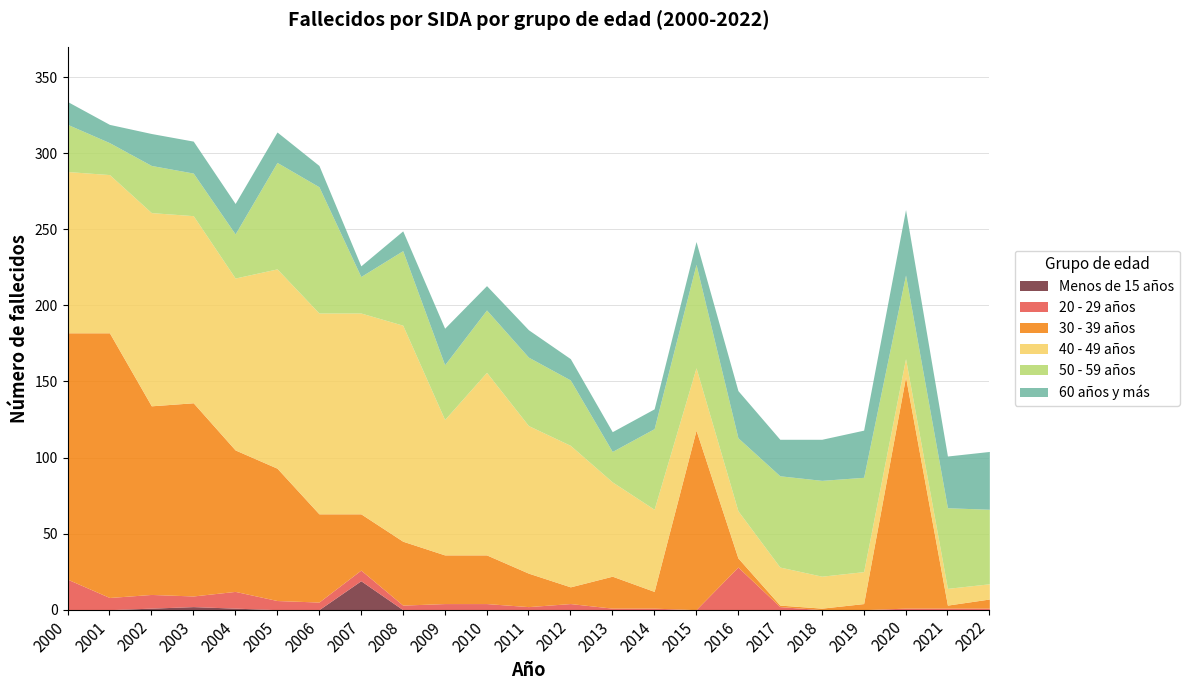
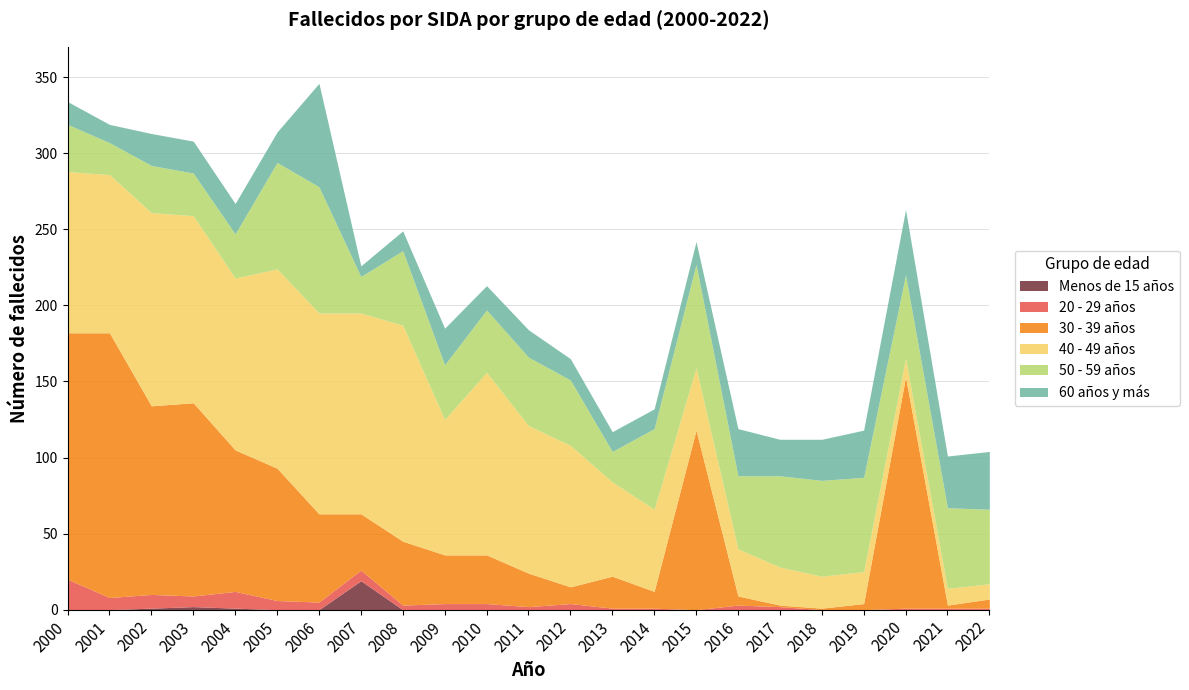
  {
    "Menos de 15 años": {
      "2000": 0,
      "2001": 0,
      "2003": 2,
      "2005": 0,
      "2006": 0,
      "2007": 19,
      "2008": 0,
      "2009": 0,
      "2010": 0,
      "2011": 0,
      "2012": 0,
      "2016": 0,
      "2017": 0
    },
    "20 - 29 años": {
      "2000": 20,
      "2001": 8,
      "2002": 9,
      "2003": 7,
      "2004": 11,
      "2005": 6,
      "2006": 5,
      "2007": 7,
      "2008": 3,
      "2009": 4,
      "2010": 4,
      "2011": 2,
      "2012": 4,
-     "2016": 28
+     "2016": 3
    },
    "30 - 39 años": {
      "2000": 162,
      "2001": 174,
      "2002": 124,
      "2003": 127,
      "2004": 93,
      "2005": 87,
      "2006": 58,
      "2007": 37,
      "2008": 42,
      "2009": 32,
      "2010": 32,
      "2011": 22,
      "2012": 11,
      "2013": 21,
      "2014": 11,
      "2015": 118,
      "2016": 6,
      "2019": 4,
      "2020": 152,
      "2021": 2,
      "2022": 6
    },
    "40 - 49 años": {
      "2000": 106,
      "2001": 104,
      "2002": 127,
      "2003": 123,
      "2004": 113,
      "2005": 131,
      "2006": 132,
      "2007": 132,
      "2008": 142,
      "2009": 89,
      "2010": 120,
      "2011": 97,
      "2012": 93,
      "2013": 62,
      "2014": 54,
      "2015": 41,
      "2016": 31,
      "2017": 25,
      "2018": 21,
      "2019": 21,
      "2020": 12,
      "2021": 11,
      "2022": 10
    },
    "50 - 59 años": {
      "2000": 31,
      "2001": 21,
      "2002": 31,
      "2003": 28,
      "2004": 29,
      "2005": 70,
      "2006": 83,
      "2007": 24,
      "2008": 49,
      "2009": 36,
      "2010": 41,
      "2011": 45,
      "2012": 43,
      "2013": 20,
      "2014": 53,
      "2015": 68,
      "2016": 48,
      "2017": 60,
      "2018": 63,
      "2019": 62,
      "2020": 55,
      "2021": 53,
      "2022": 49
    },
    "60 años y más": {
      "2000": 15,
      "2001": 12,
      "2002": 21,
      "2003": 21,
      "2004": 20,
      "2005": 20,
-     "2006": 14,
+     "2006": 68,
      "2007": 7,
      "2008": 13,
      "2009": 24,
      "2010": 16,
      "2011": 18,
      "2012": 14,
      "2013": 13,
      "2014": 13,
      "2015": 15,
      "2016": 31,
      "2017": 24,
      "2018": 27,
      "2019": 31,
      "2020": 43,
      "2021": 34,
      "2022": 38
    }
  }
